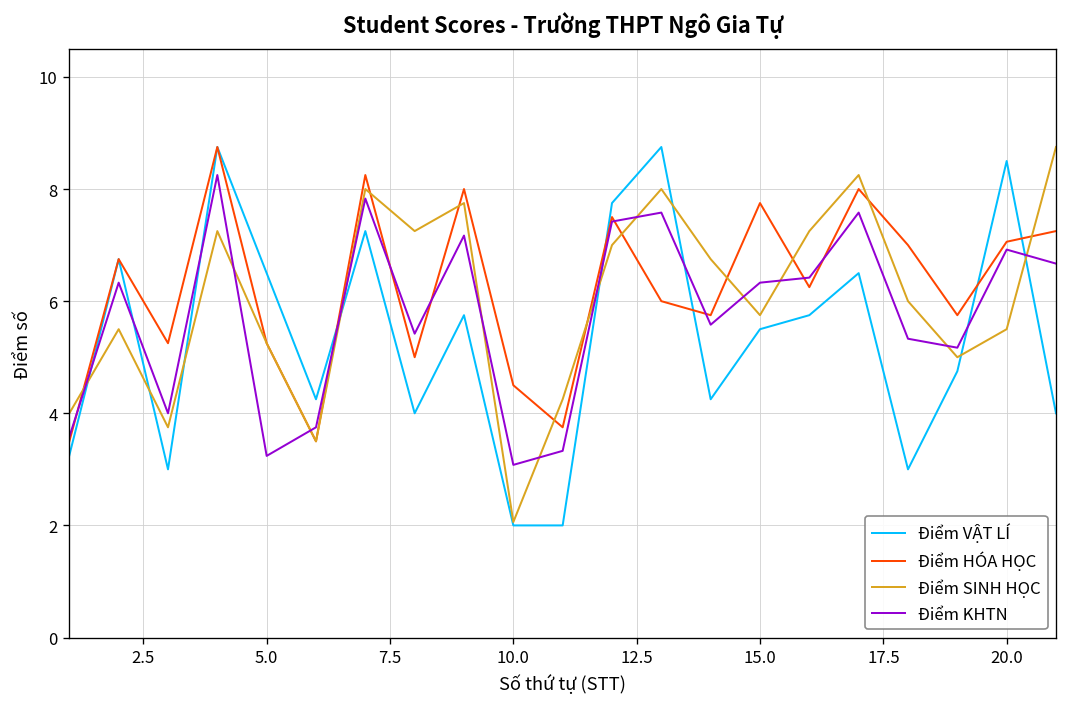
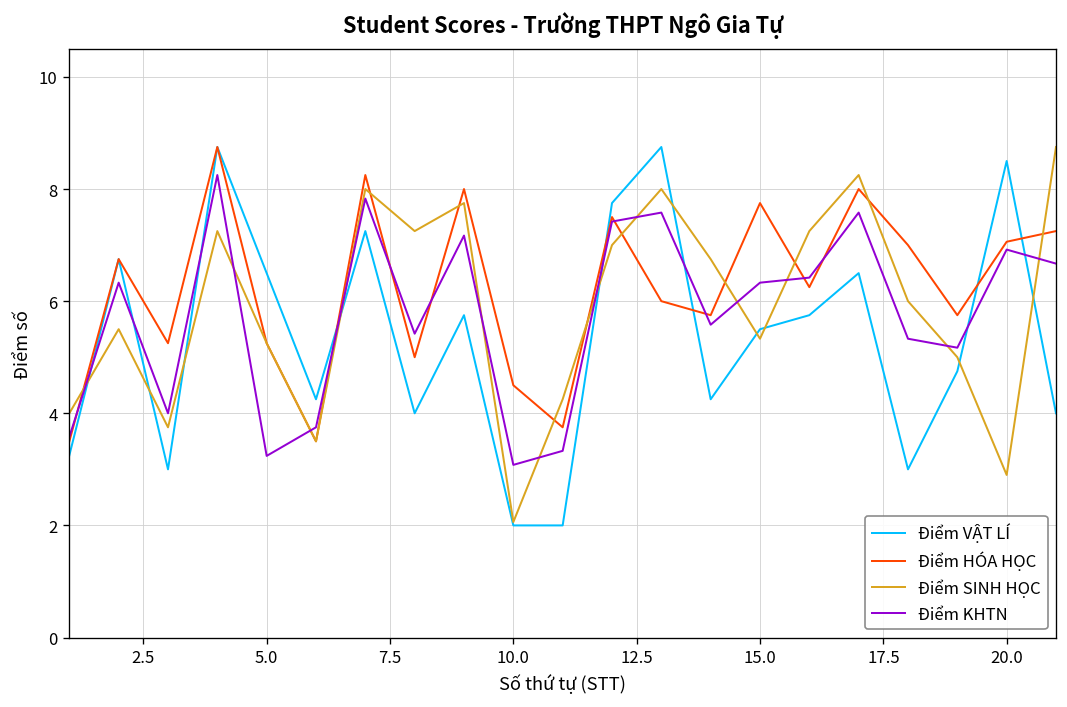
  {
    "Điểm VẬT LÍ": {
      "5.0": 6.5,
      "10.0": 2.0,
      "15.0": 5.5,
      "20.0": 8.5
    },
    "Điểm HÓA HỌC": {
      "10.0": 4.5,
      "15.0": 7.8,
      "20.0": 7.1
    },
    "Điểm SINH HỌC": {
      "10.0": 2.1,
-     "15.0": 5.8,
-     "20.0": 5.5
+     "15.0": 5.3,
+     "20.0": 2.9
    },
    "Điểm KHTN": {
      "5.0": 3.2,
      "10.0": 3.1,
      "15.0": 6.3,
      "20.0": 6.9
    }
  }
